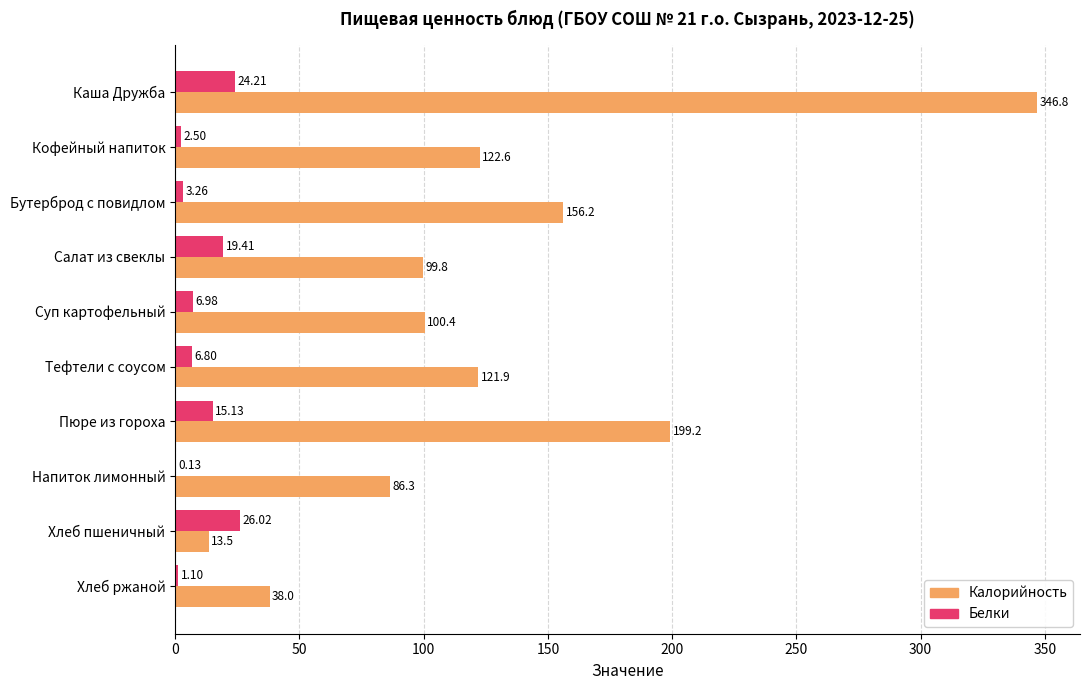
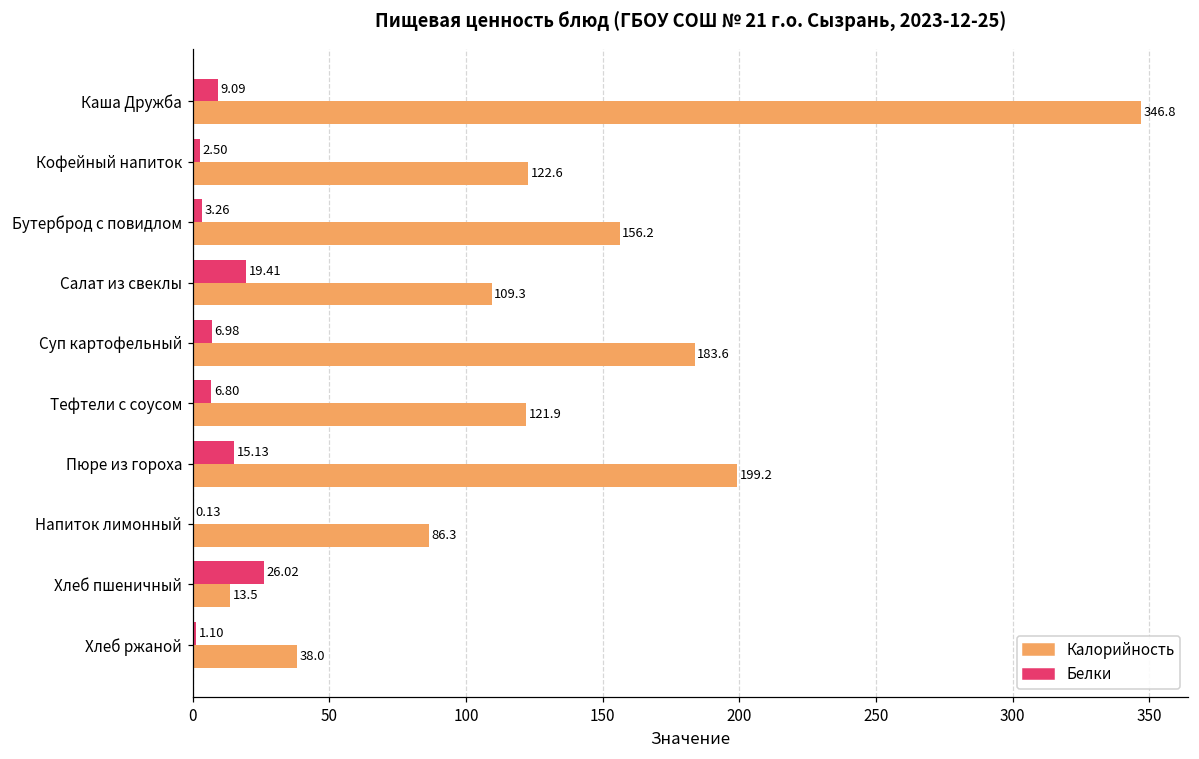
  {
    "Калорийность": {
      "Каша Дружба": 346.8,
      "Кофейный напиток": 122.6,
      "Бутерброд с повидлом": 156.2,
-     "Салат из свеклы": 99.8,
-     "Суп картофельный": 100.4,
+     "Салат из свеклы": 109.3,
+     "Суп картофельный": 183.6,
      "Тефтели с соусом": 121.9,
      "Пюре из гороха": 199.2,
      "Напиток лимонный": 86.3,
      "Хлеб пшеничный": 13.5,
      "Хлеб ржаной": 38.0
    },
    "Белки": {
-     "Каша Дружба": 24.21,
+     "Каша Дружба": 9.09,
      "Кофейный напиток": 2.50,
      "Бутерброд с повидлом": 3.26,
      "Салат из свеклы": 19.41,
      "Суп картофельный": 6.98,
      "Тефтели с соусом": 6.80,
      "Пюре из гороха": 15.13,
      "Напиток лимонный": 0.13,
      "Хлеб пшеничный": 26.02,
      "Хлеб ржаной": 1.10
    }
  }
